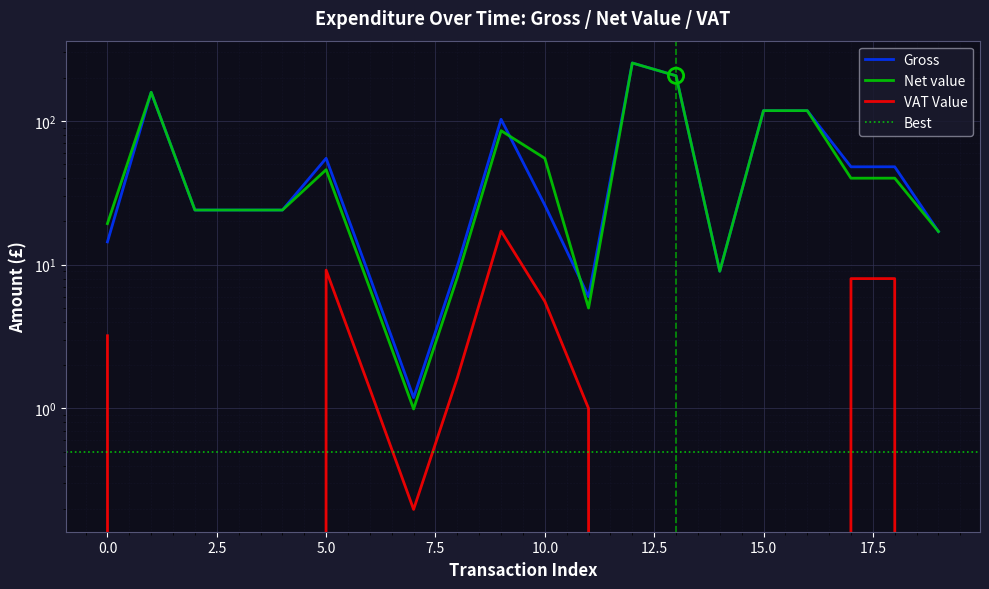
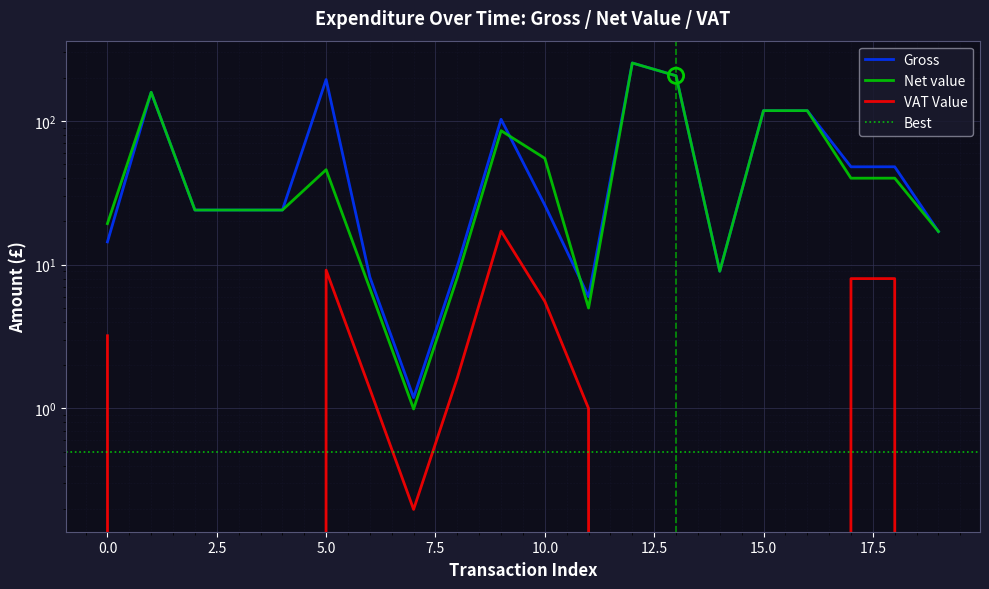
  {
    "Gross": {
      "0.0": 14,
-     "5.0": 55,
+     "5.0": 190,
      "10.0": 26
    },
    "Net value": {
      "0.0": 19,
      "5.0": 46,
      "10.0": 55
    },
    "VAT Value": {
      "0.0": 3.2,
      "5.0": 9,
      "10.0": 5.6
    }
  }
